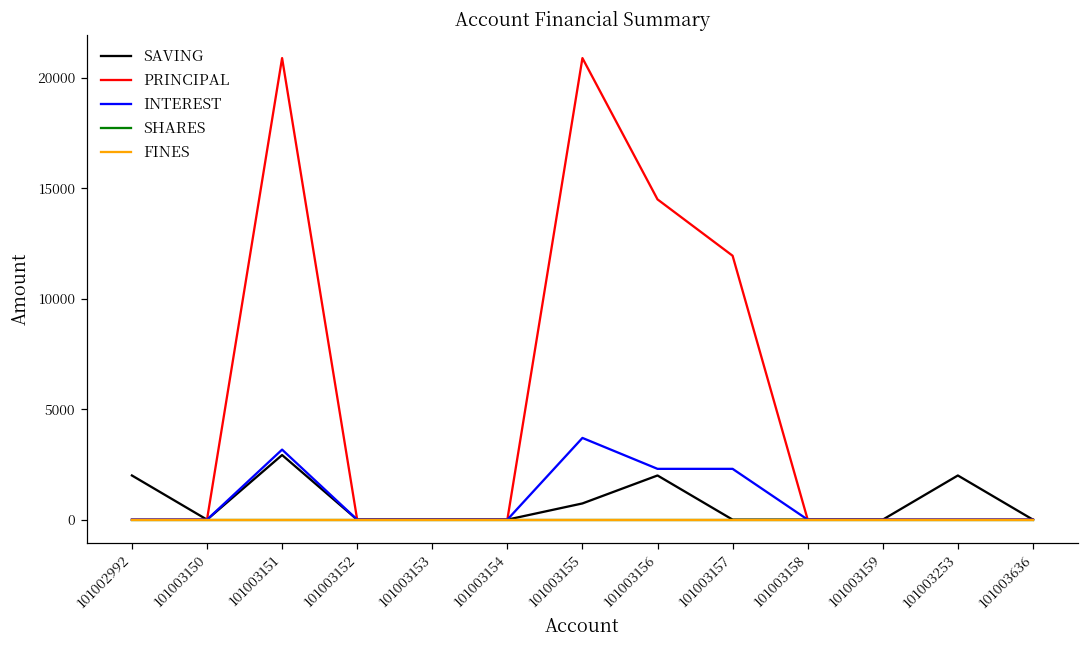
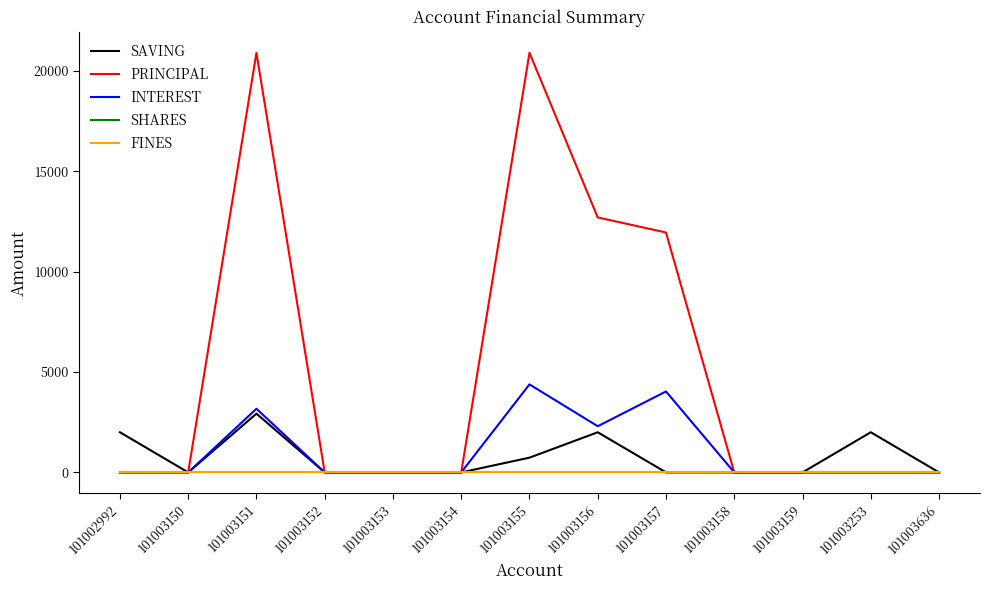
  {
    "SAVING": {
      "101002992": 2000,
      "101003151": 2900,
      "101003155": 700,
      "101003156": 2000,
      "101003253": 2000
    },
    "PRINCIPAL": {
      "101003151": 20900,
      "101003155": 20900,
-     "101003156": 14500,
+     "101003156": 12700,
      "101003157": 12000
    },
    "INTEREST": {
      "101003151": 3200,
-     "101003155": 3700,
+     "101003155": 4400,
      "101003156": 2300,
-     "101003157": 2300
+     "101003157": 4000
    },
    "FINES": {
      "101003151": 0,
      "101003155": 0,
      "101003156": 0
    }
  }
